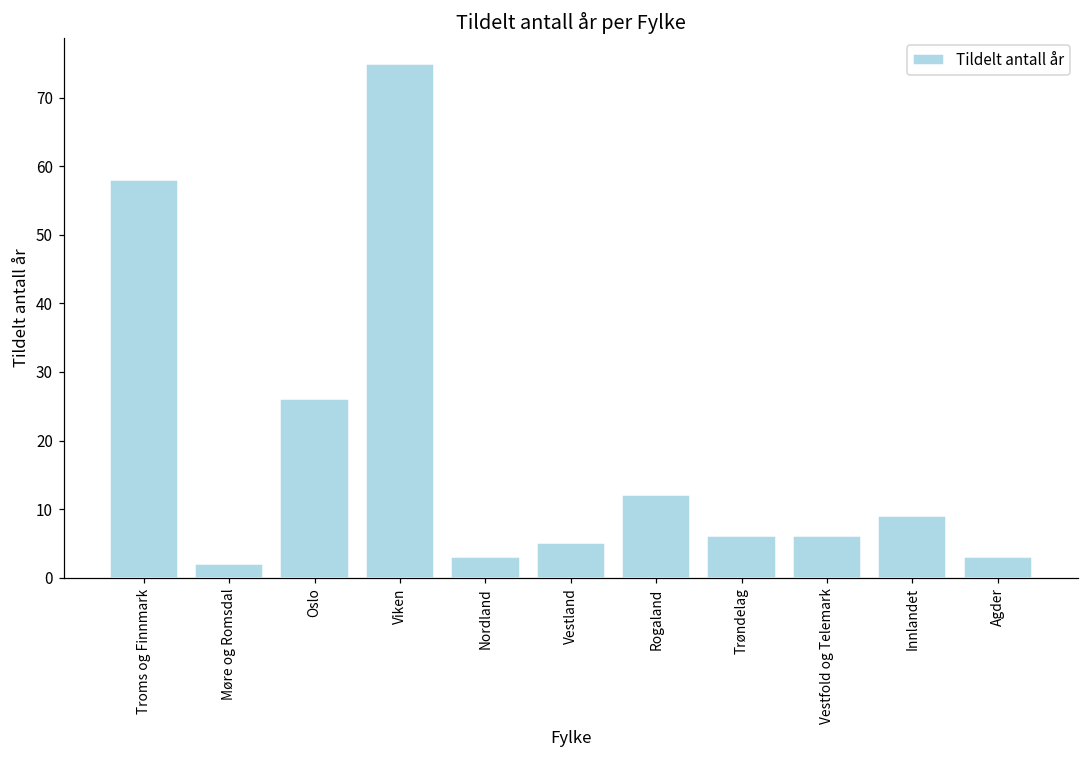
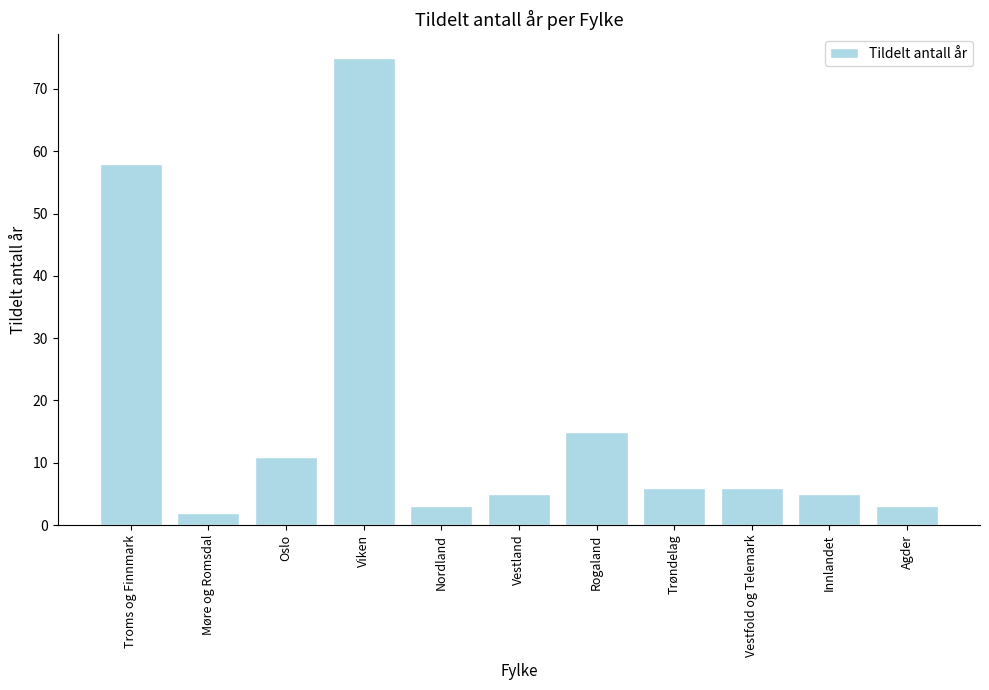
  {
    "Troms og Finnmark": 58,
    "Møre og Romsdal": 2,
-   "Oslo": 26,
+   "Oslo": 11,
    "Viken": 75,
    "Nordland": 3,
    "Vestland": 5,
-   "Rogaland": 12,
+   "Rogaland": 15,
    "Trøndelag": 6,
    "Vestfold og Telemark": 6,
-   "Innlandet": 9,
+   "Innlandet": 5,
    "Agder": 3
  }
